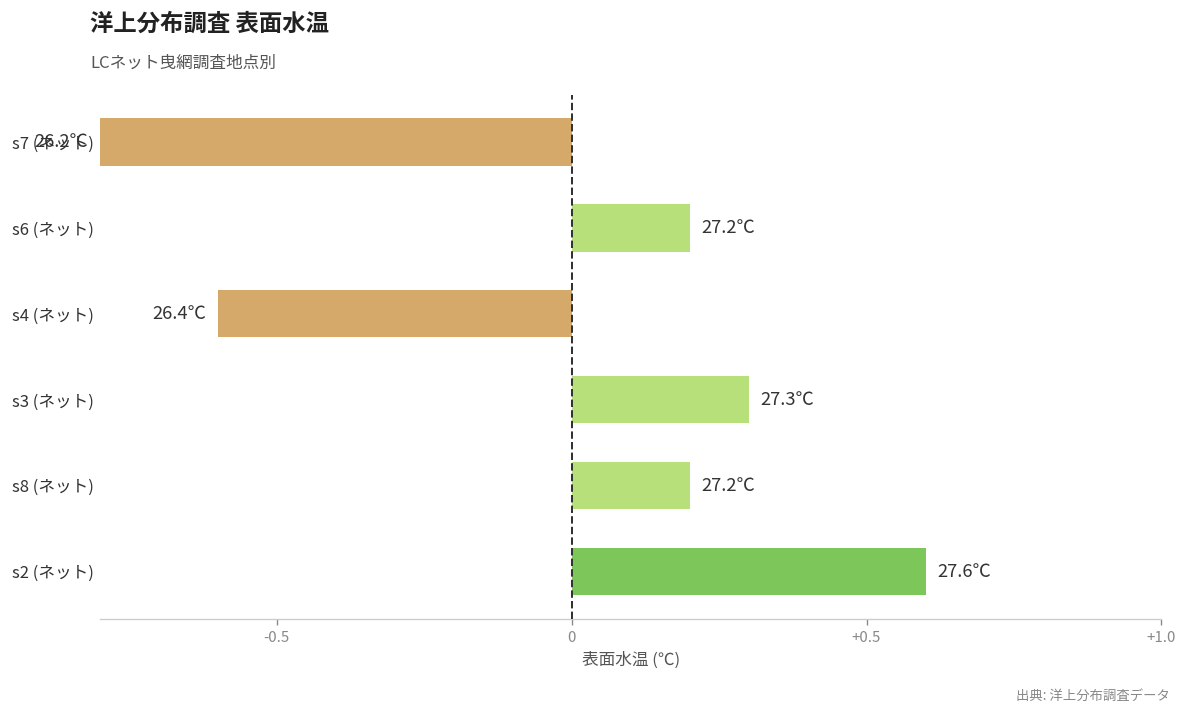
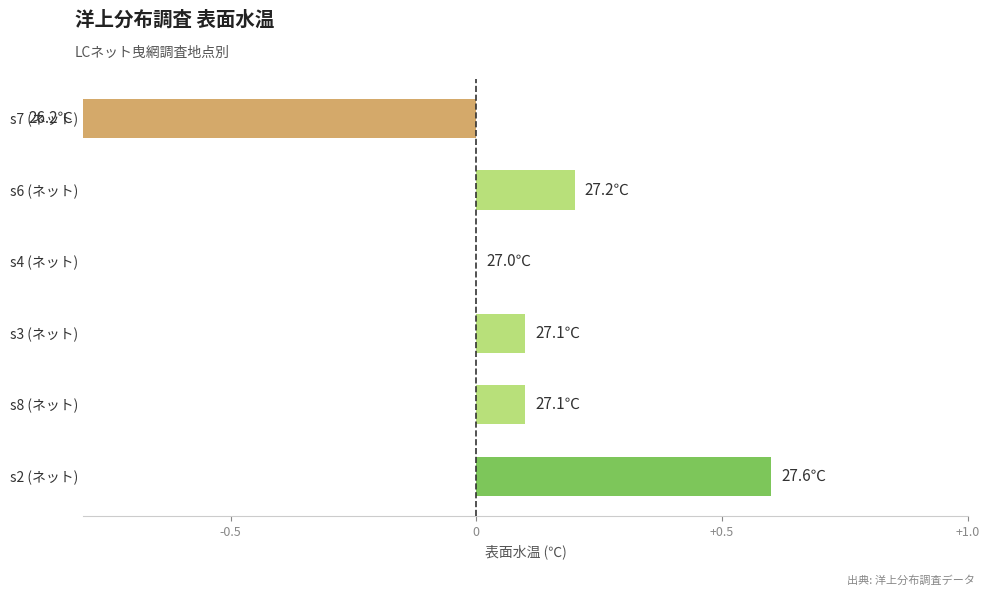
  {
-   "s4 (ネット)": "26.4℃",
-   "s3 (ネット)": "27.3℃",
-   "s8 (ネット)": "27.2℃"
+   "s4 (ネット)": "27.0℃",
+   "s3 (ネット)": "27.1℃",
+   "s8 (ネット)": "27.1℃"
  }
